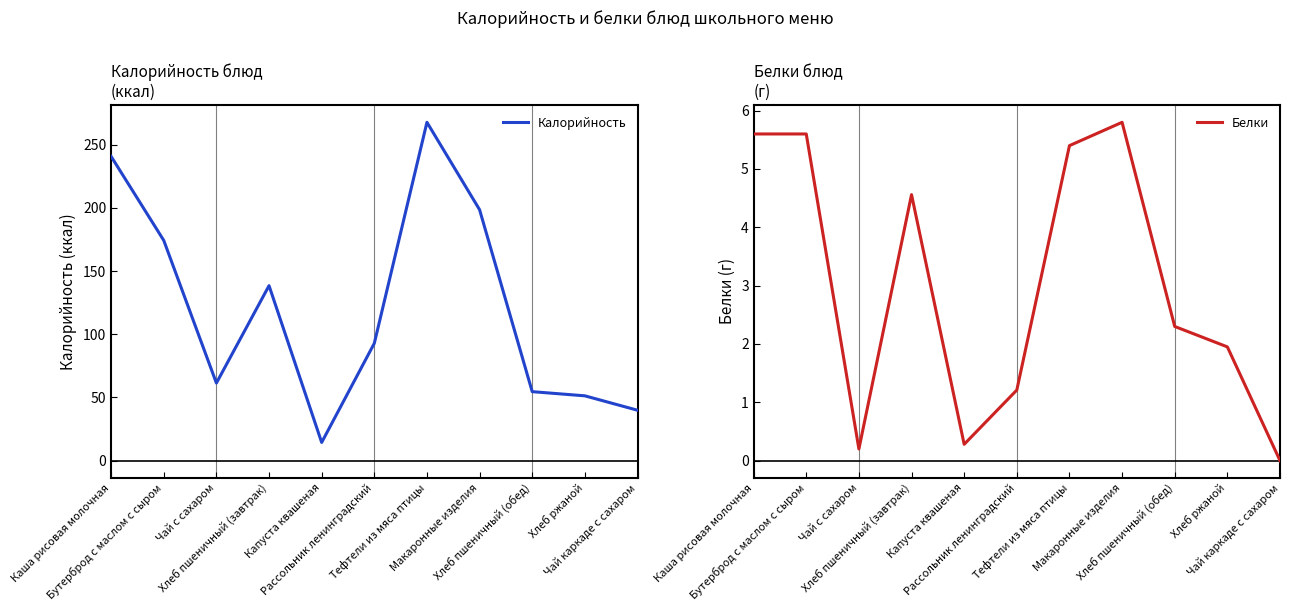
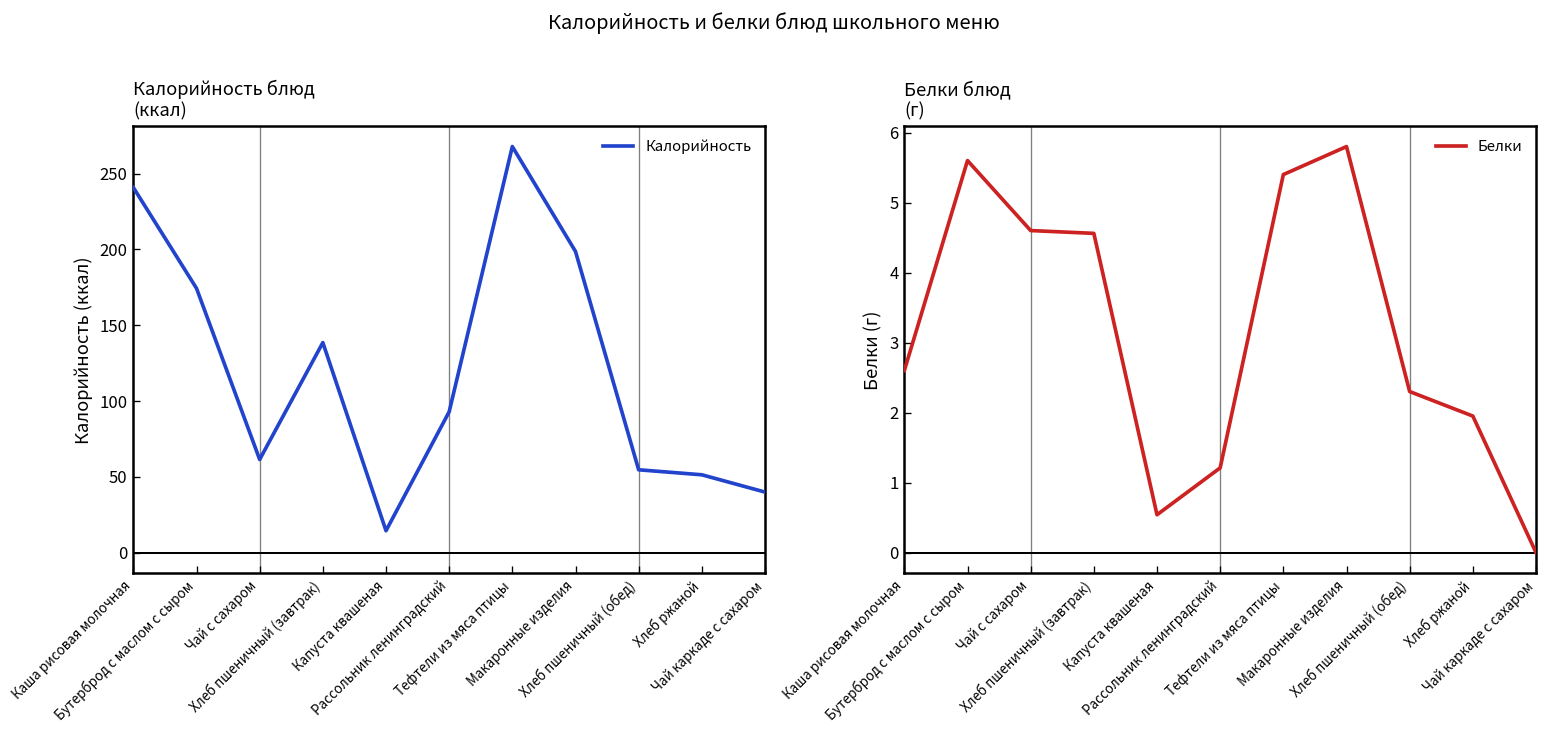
  {
    "Калорийность блюд (ккал)": {
      "Каша рисовая молочная": 241,
      "Бутерброд с маслом с сыром": 174,
      "Чай с сахаром": 61,
      "Хлеб пшеничный (завтрак)": 139,
      "Капуста квашеная": 14,
      "Рассольник ленинградский": 93,
      "Тефтели из мяса птицы": 268,
      "Макаронные изделия": 199,
      "Хлеб пшеничный (обед)": 55,
      "Хлеб ржаной": 51,
      "Чай каркаде с сахаром": 40
    },
    "Белки блюд (г)": {
-     "Каша рисовая молочная": 5.6,
+     "Каша рисовая молочная": 2.6,
      "Бутерброд с маслом с сыром": 5.6,
-     "Чай с сахаром": 0.2,
+     "Чай с сахаром": 4.6,
      "Хлеб пшеничный (завтрак)": 4.6,
-     "Капуста квашеная": 0.3,
+     "Капуста квашеная": 0.5,
      "Рассольник ленинградский": 1.2,
      "Тефтели из мяса птицы": 5.4,
      "Макаронные изделия": 5.8,
      "Хлеб пшеничный (обед)": 2.3,
      "Хлеб ржаной": 2.0,
      "Чай каркаде с сахаром": 0.0
    }
  }
